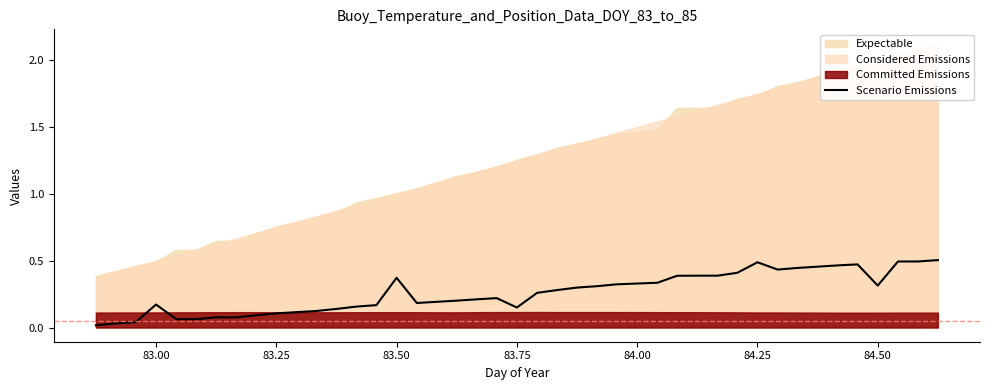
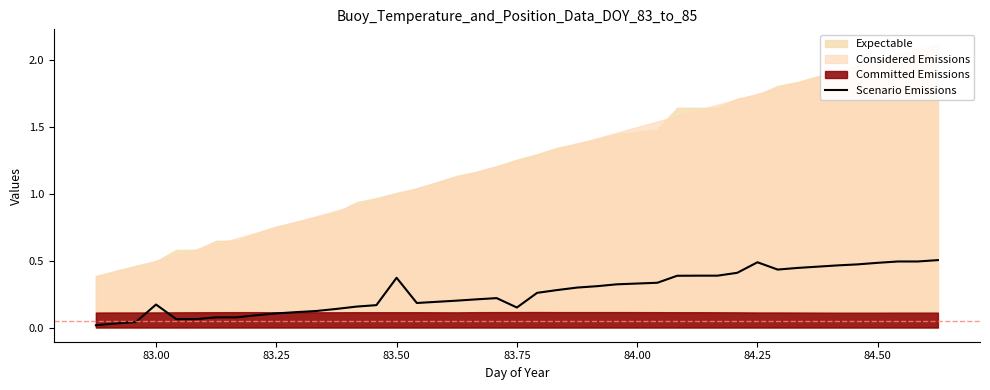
  {
    "Scenario Emissions": {
      "83.00": 0.17,
      "83.50": 0.37,
      "83.75": 0.15,
      "84.25": 0.49,
-     "84.50": 0.31
+     "84.50": 0.48
    },
    "Committed Emissions": {
      "83.00": 0.11,
      "83.50": 0.11,
      "83.75": 0.12,
      "84.25": 0.11,
      "84.50": 0.11
    }
  }
